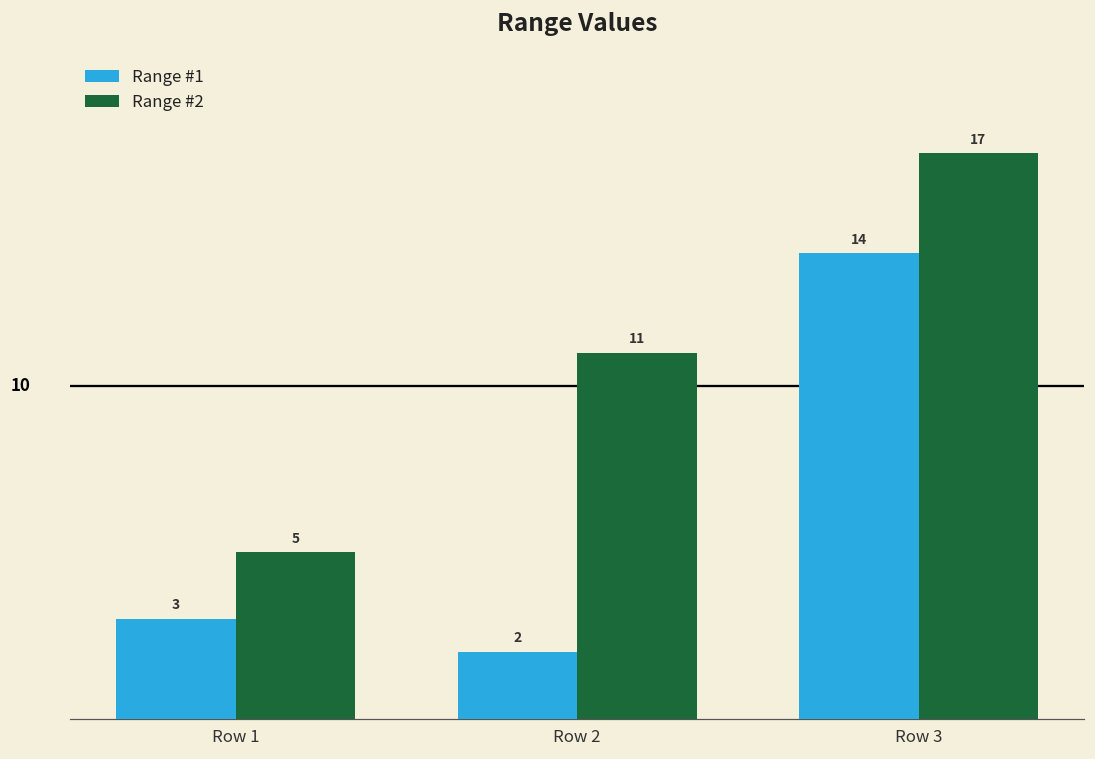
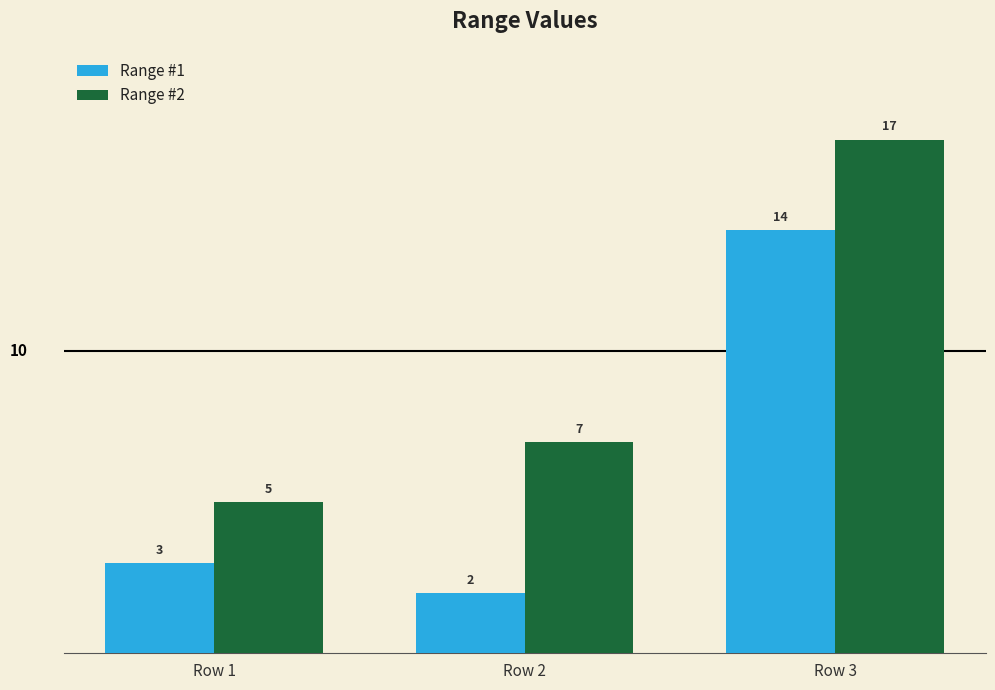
  {
    "Range #1": {
      "Row 1": 3,
      "Row 2": 2,
      "Row 3": 14
    },
    "Range #2": {
      "Row 1": 5,
-     "Row 2": 11,
+     "Row 2": 7,
      "Row 3": 17
    }
  }
